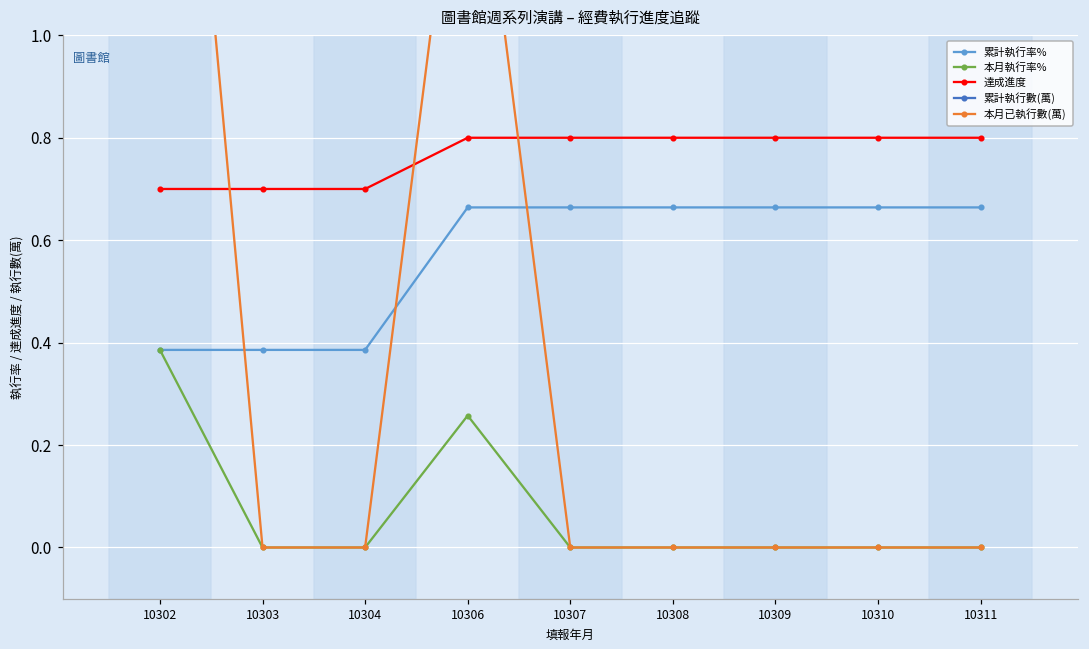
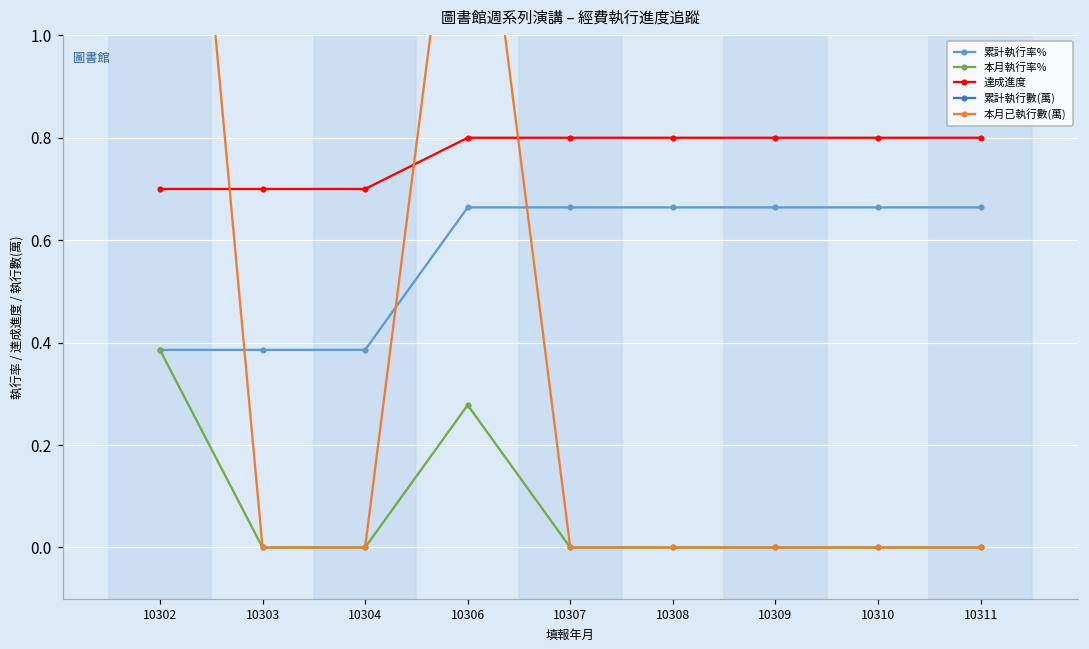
  {
    "本月執行率%": {
-     "10306": 0.26
+     "10306": 0.28
    },
    "達成進度": {
      "10302": 0.70,
      "10303": 0.70,
      "10304": 0.70,
      "10306": 0.80,
      "10307": 0.80,
      "10308": 0.80,
      "10309": 0.80,
      "10310": 0.80,
      "10311": 0.80
    }
  }
